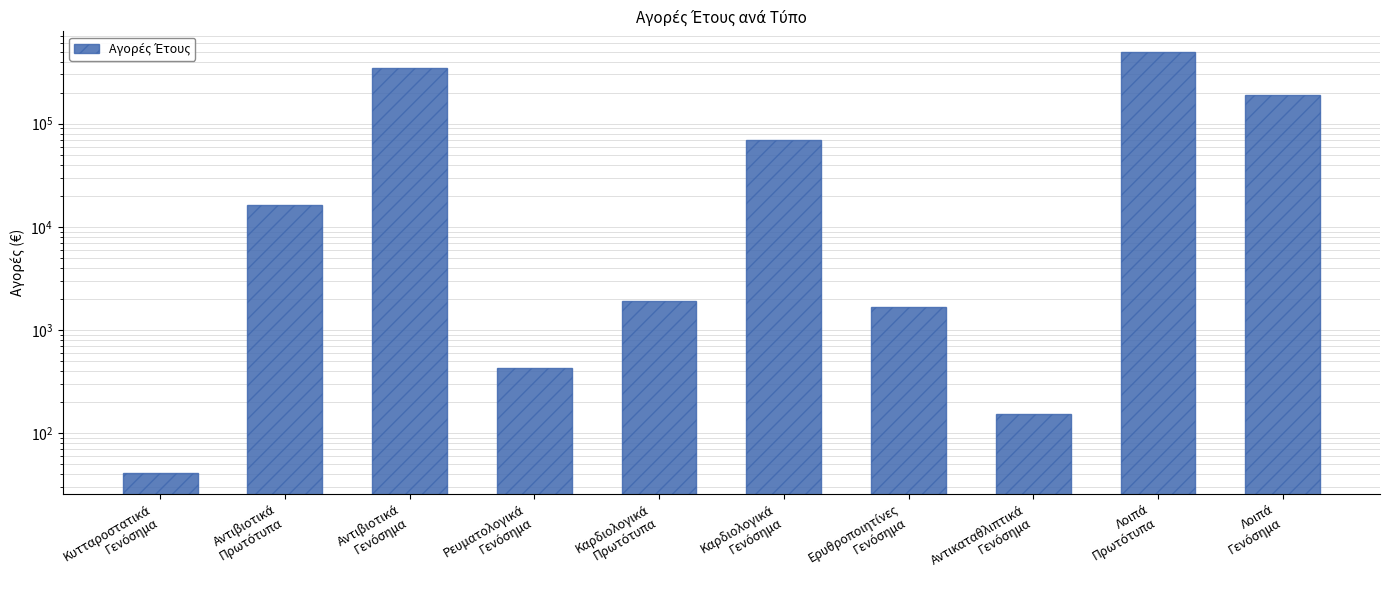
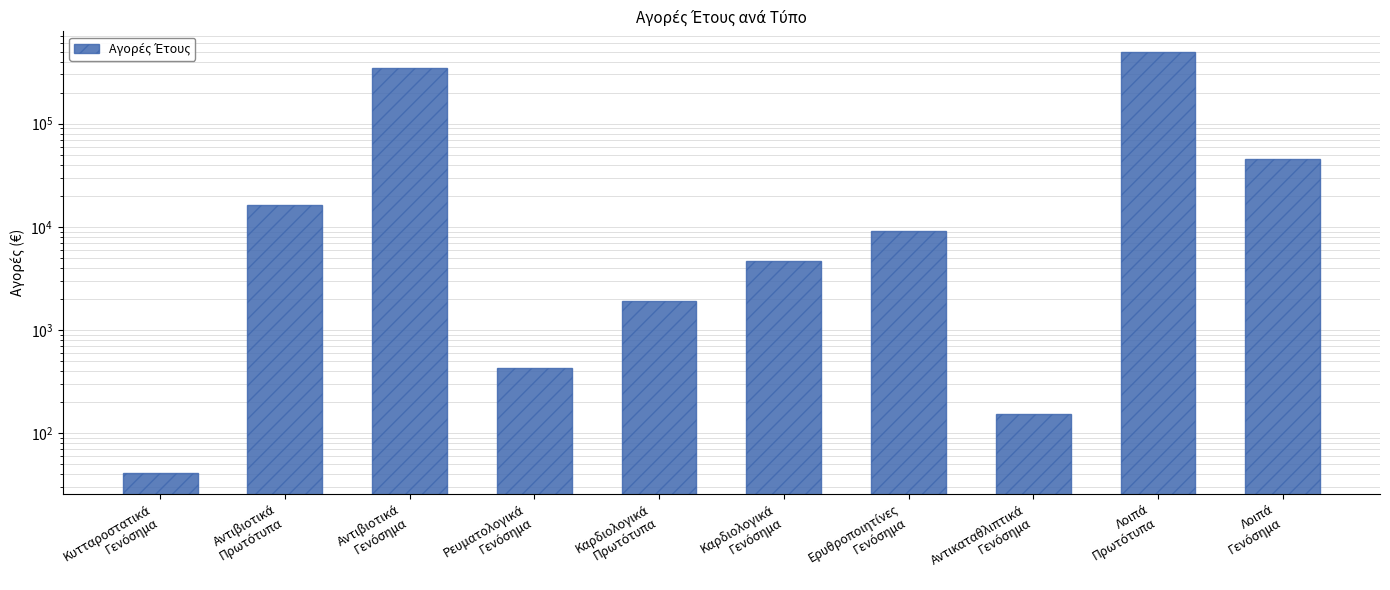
  {
    "Κυτταροστατικά Γενόσημα": 41,
    "Αντιβιοτικά Πρωτότυπα": 16000,
    "Αντιβιοτικά Γενόσημα": 340000,
    "Ρευματολογικά Γενόσημα": 420,
    "Καρδιολογικά Πρωτότυπα": 1900,
-   "Καρδιολογικά Γενόσημα": 70000,
-   "Ερυθροποιητίνες Γενόσημα": 1700,
+   "Καρδιολογικά Γενόσημα": 5000,
+   "Ερυθροποιητίνες Γενόσημα": 9000,
    "Αντικαταθλιπτικά Γενόσημα": 150,
    "Λοιπά Πρωτότυπα": 500000,
-   "Λοιπά Γενόσημα": 190000
+   "Λοιπά Γενόσημα": 50000
  }
